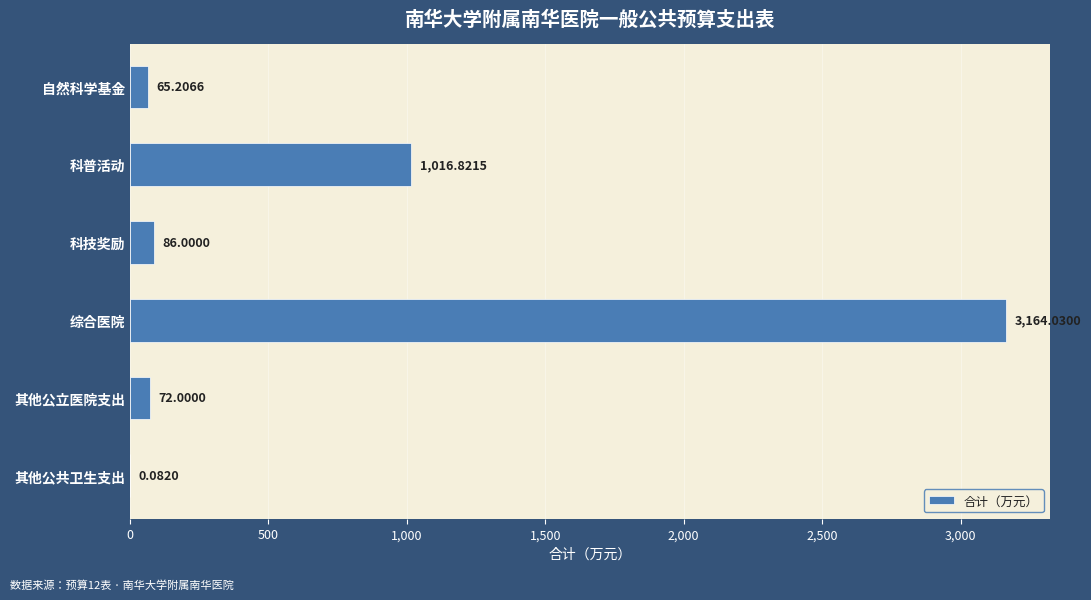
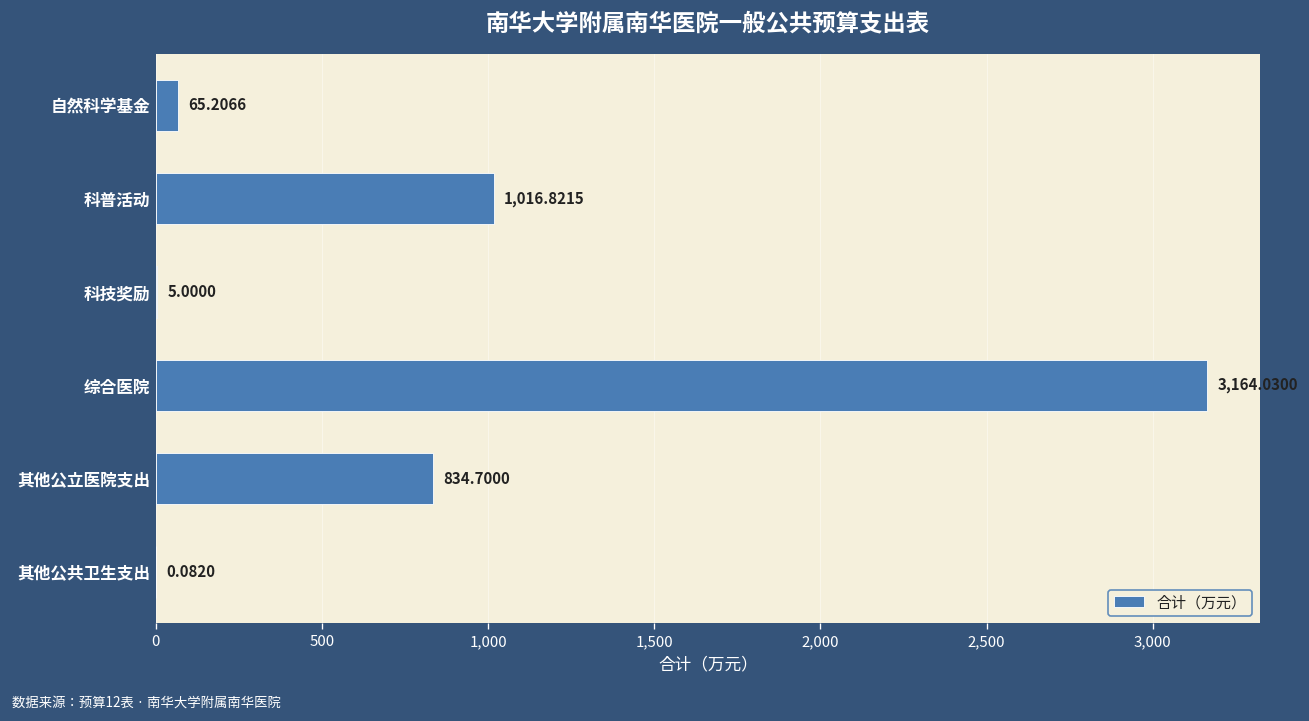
  {
    "自然科学基金": "65.2066",
    "科普活动": "1,016.8215",
-   "科技奖励": "86.0000",
+   "科技奖励": "5.0000",
    "综合医院": "3,164.0300",
-   "其他公立医院支出": "72.0000",
+   "其他公立医院支出": "834.7000",
    "其他公共卫生支出": "0.0820"
  }
